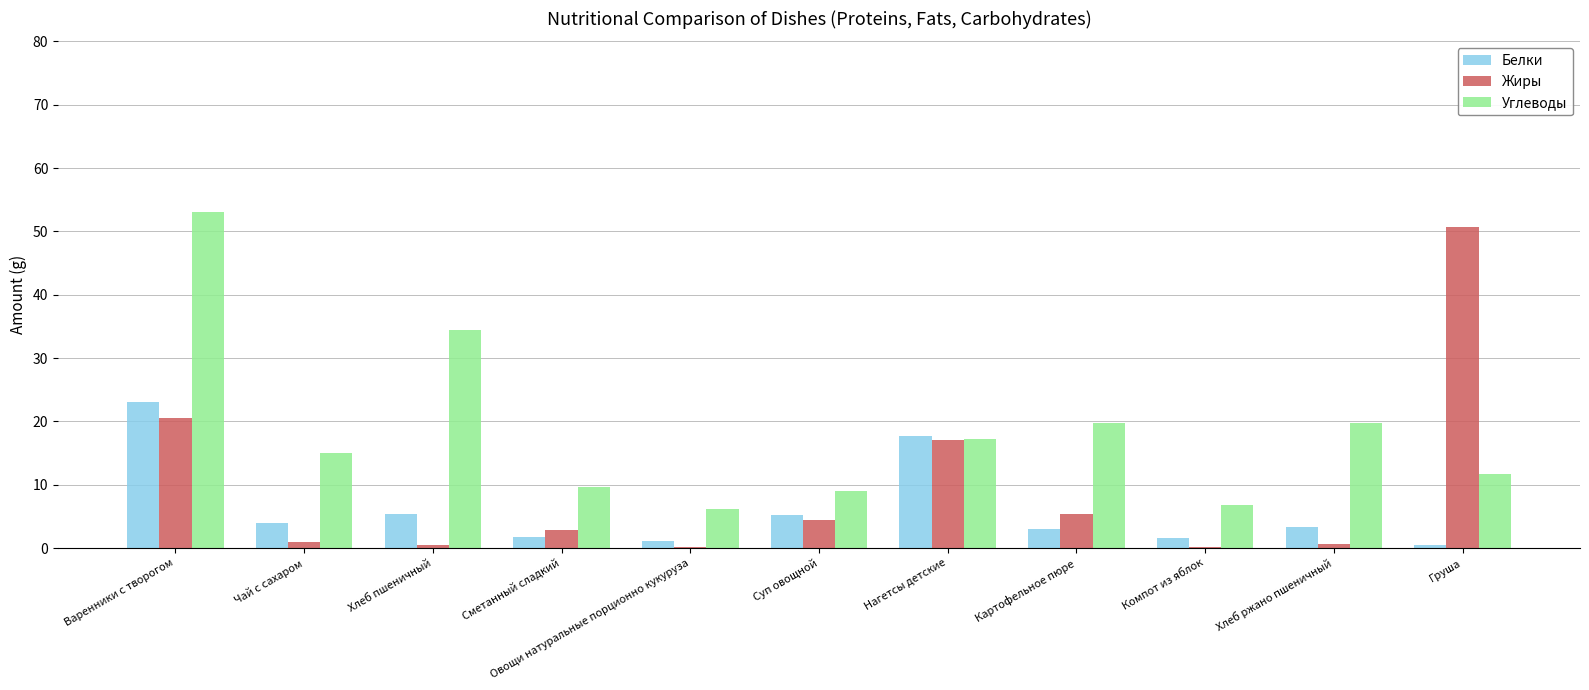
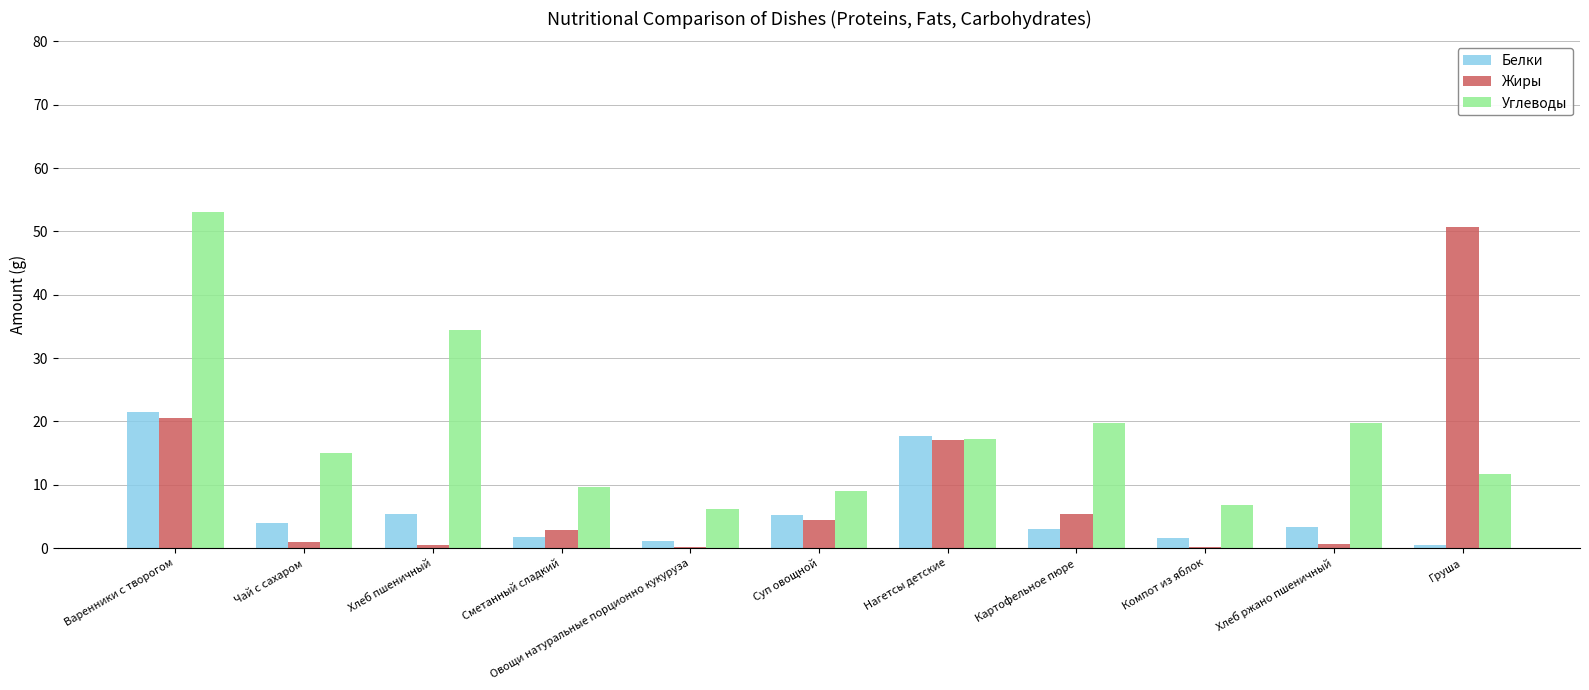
  {
    "Белки": {
-     "Варенники с творогом": 23,
+     "Варенники с творогом": 21,
      "Чай с сахаром": 4,
      "Хлеб пшеничный": 5,
      "Сметанный сладкий": 2,
      "Овощи натуральные порционно кукуруза": 1,
      "Суп овощной": 5,
      "Нагетсы детские": 18,
      "Картофельное пюре": 3,
      "Компот из яблок": 2,
      "Хлеб ржано пшеничный": 3,
      "Груша": 0
    },
    "Жиры": {
      "Варенники с творогом": 21,
      "Чай с сахаром": 1,
      "Хлеб пшеничный": 1,
      "Сметанный сладкий": 3,
      "Суп овощной": 5,
      "Нагетсы детские": 17,
      "Картофельное пюре": 5,
      "Хлеб ржано пшеничный": 1,
      "Груша": 51
    },
    "Углеводы": {
      "Варенники с творогом": 53,
      "Чай с сахаром": 15,
      "Хлеб пшеничный": 34,
      "Сметанный сладкий": 10,
      "Овощи натуральные порционно кукуруза": 6,
      "Суп овощной": 9,
      "Нагетсы детские": 17,
      "Картофельное пюре": 20,
      "Компот из яблок": 7,
      "Хлеб ржано пшеничный": 20,
      "Груша": 12
    }
  }
